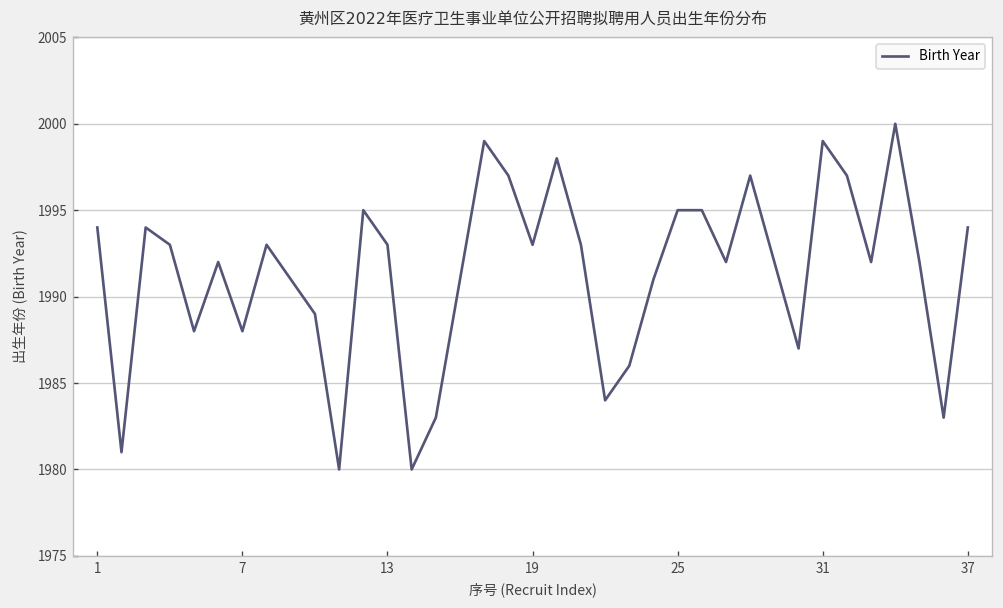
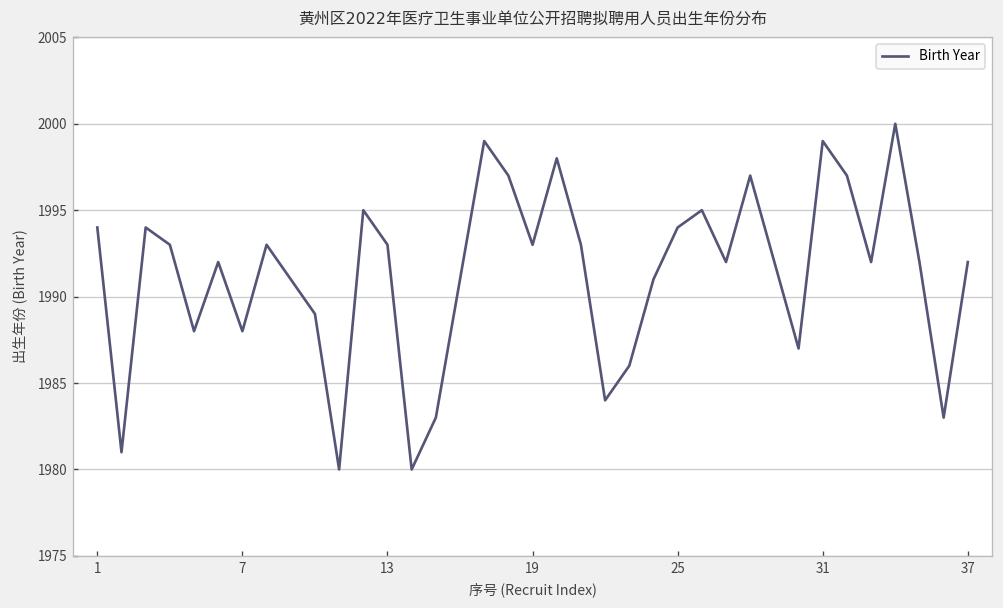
  {
    "1": 1994,
    "7": 1988,
    "13": 1993,
    "19": 1993,
-   "25": 1995,
+   "25": 1994,
    "31": 1999,
-   "37": 1994
+   "37": 1992
  }
